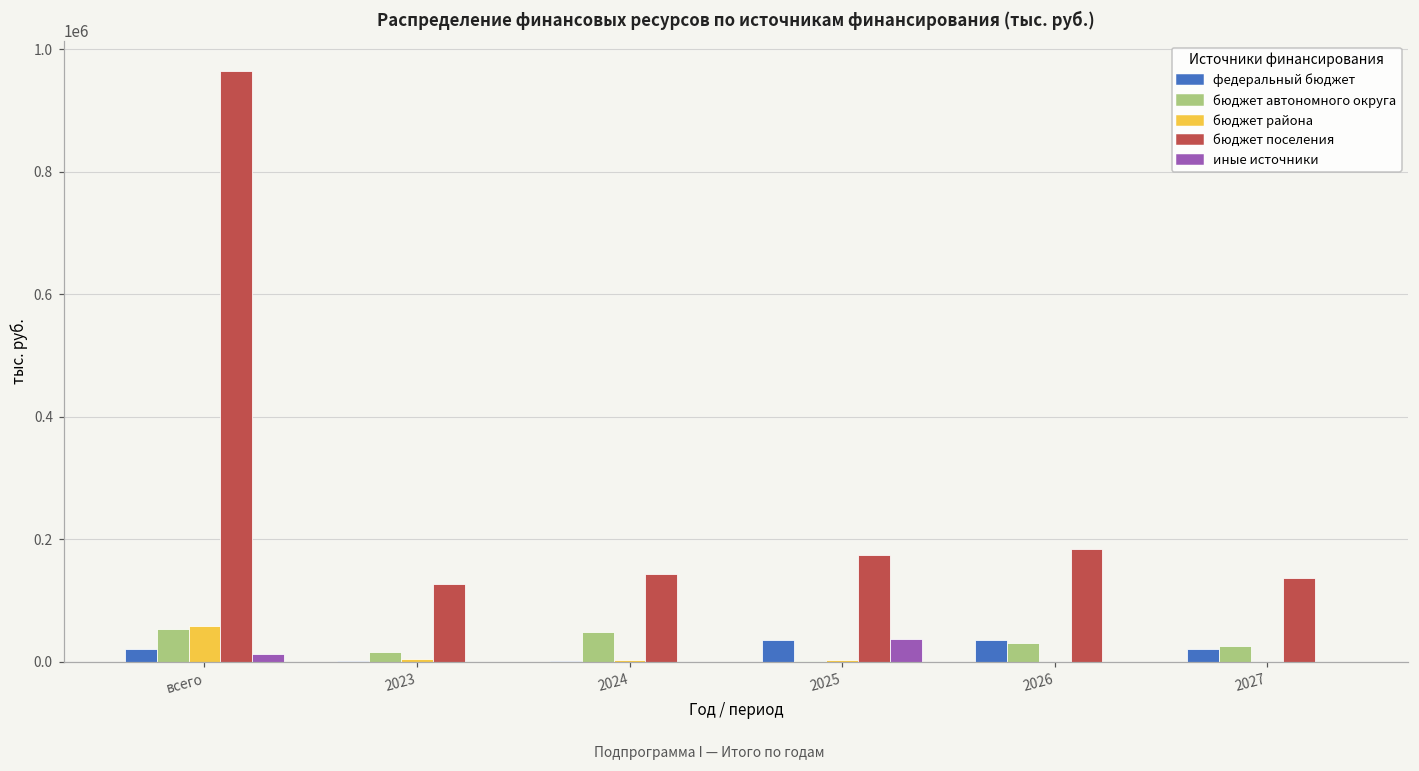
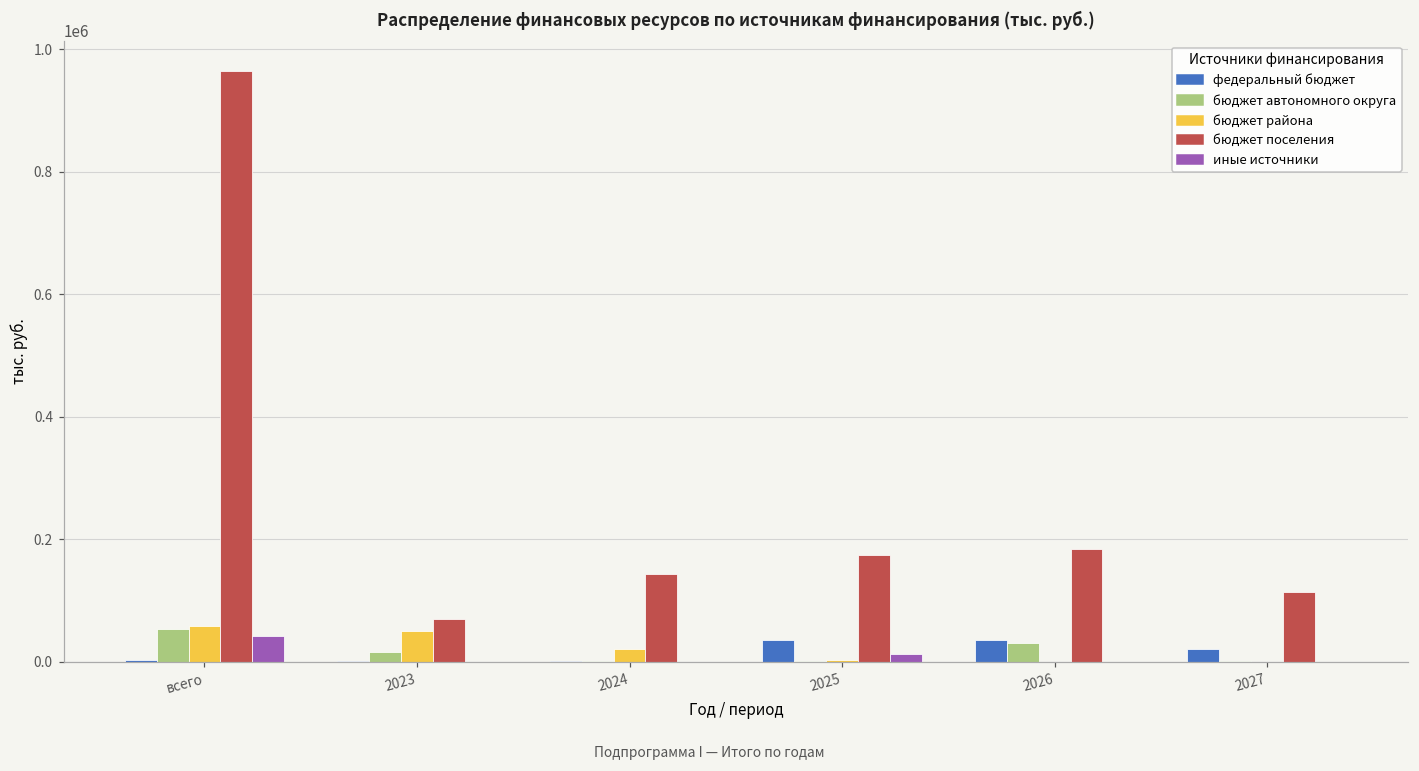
  {
    "федеральный бюджет": {
-     "всего": 20000,
+     "всего": 0,
      "2025": 40000,
      "2026": 40000,
      "2027": 20000
    },
    "бюджет автономного округа": {
      "всего": 50000,
      "2023": 20000,
-     "2024": 50000,
+     "2024": 0,
      "2026": 30000,
-     "2027": 30000
+     "2027": 0
    },
    "бюджет района": {
      "всего": 60000,
-     "2023": 0,
-     "2024": 0,
+     "2023": 50000,
+     "2024": 20000,
      "2026": 0,
      "2027": 0
    },
    "бюджет поселения": {
      "всего": 960000,
-     "2023": 130000,
+     "2023": 70000,
      "2024": 140000,
      "2025": 170000,
      "2026": 180000,
-     "2027": 140000
+     "2027": 110000
    },
    "иные источники": {
-     "всего": 10000,
+     "всего": 40000,
      "2023": 0,
      "2024": 0,
-     "2025": 40000,
+     "2025": 10000,
      "2026": 0,
      "2027": 0
    }
  }
